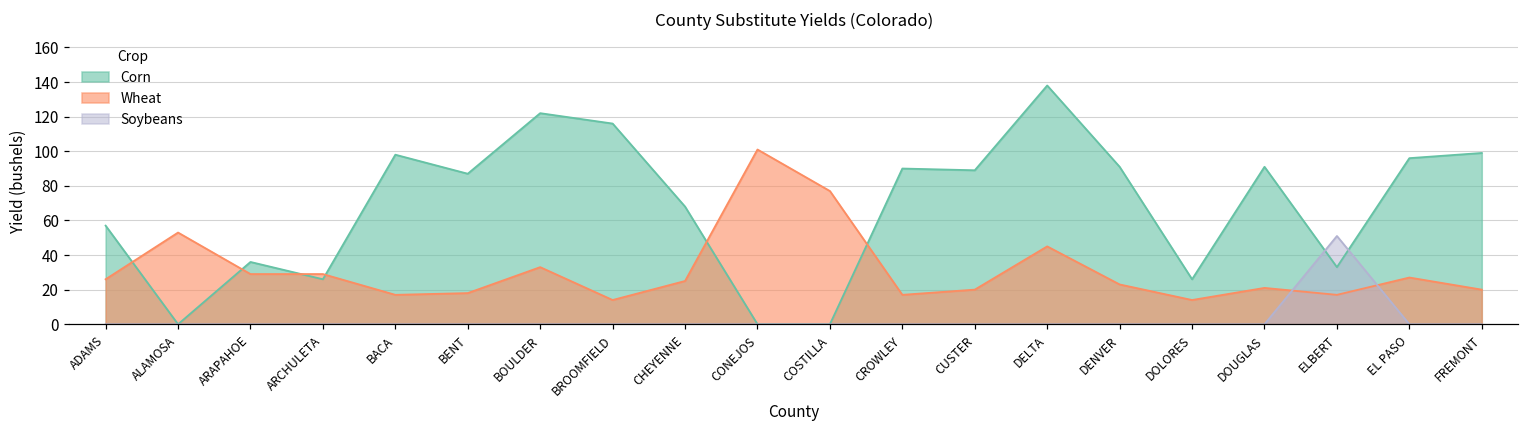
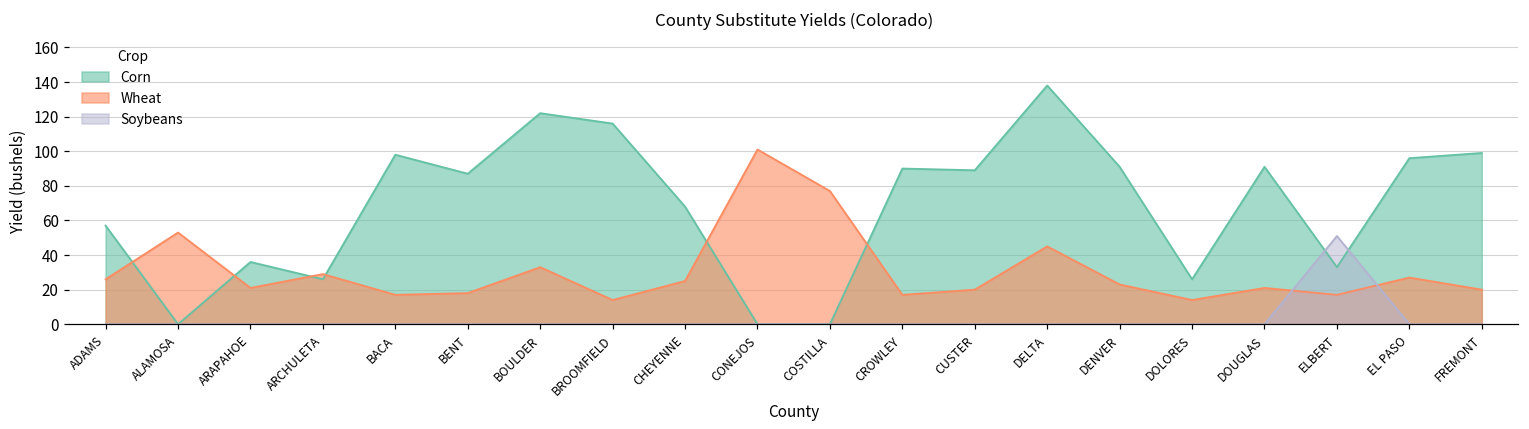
  {
    "Corn": {
      "ADAMS": 57,
      "ARAPAHOE": 36,
      "ARCHULETA": 26,
      "BACA": 98,
      "BENT": 87,
      "BOULDER": 122,
      "BROOMFIELD": 116,
      "CHEYENNE": 68,
      "CROWLEY": 90,
      "CUSTER": 89,
      "DELTA": 138,
      "DENVER": 91,
      "DOLORES": 26,
      "DOUGLAS": 91,
      "ELBERT": 33,
      "EL PASO": 96,
      "FREMONT": 99
    },
    "Wheat": {
      "ADAMS": 26,
      "ALAMOSA": 53,
-     "ARAPAHOE": 29,
+     "ARAPAHOE": 21,
      "ARCHULETA": 29,
      "BACA": 17,
      "BENT": 18,
      "BOULDER": 33,
      "BROOMFIELD": 14,
      "CHEYENNE": 25,
      "CONEJOS": 101,
      "COSTILLA": 77,
      "CROWLEY": 17,
      "CUSTER": 20,
      "DELTA": 45,
      "DENVER": 23,
      "DOLORES": 14,
      "DOUGLAS": 21,
      "ELBERT": 17,
      "EL PASO": 27,
      "FREMONT": 20
    },
    "Soybeans": {
      "ADAMS": 0,
      "ARAPAHOE": 0,
      "ARCHULETA": 0,
      "BACA": 0,
      "BENT": 0,
      "BOULDER": 0,
      "BROOMFIELD": 0,
      "CHEYENNE": 0,
      "CROWLEY": 0,
      "CUSTER": 0,
      "DELTA": 0,
      "DENVER": 0,
      "DOLORES": 0,
      "DOUGLAS": 0,
      "ELBERT": 51,
      "EL PASO": 0,
      "FREMONT": 0
    }
  }
